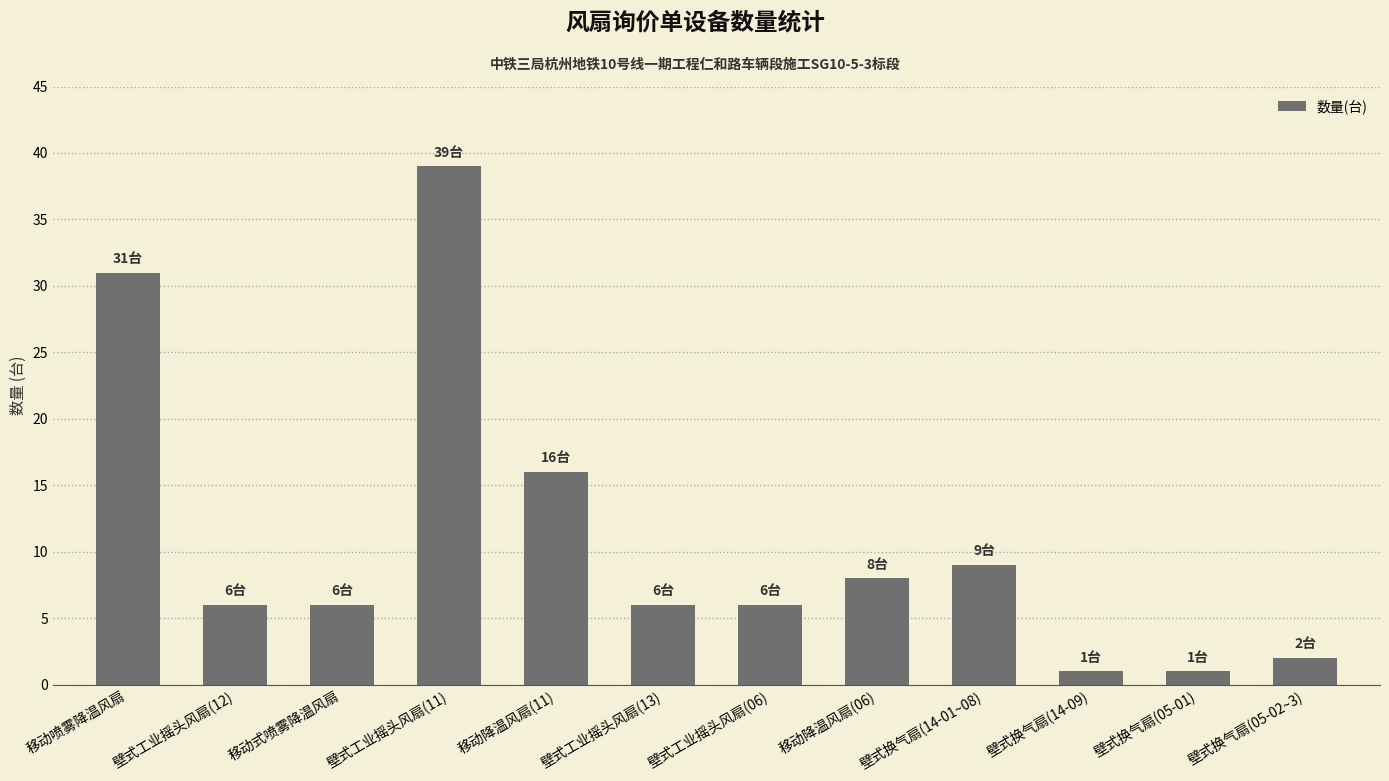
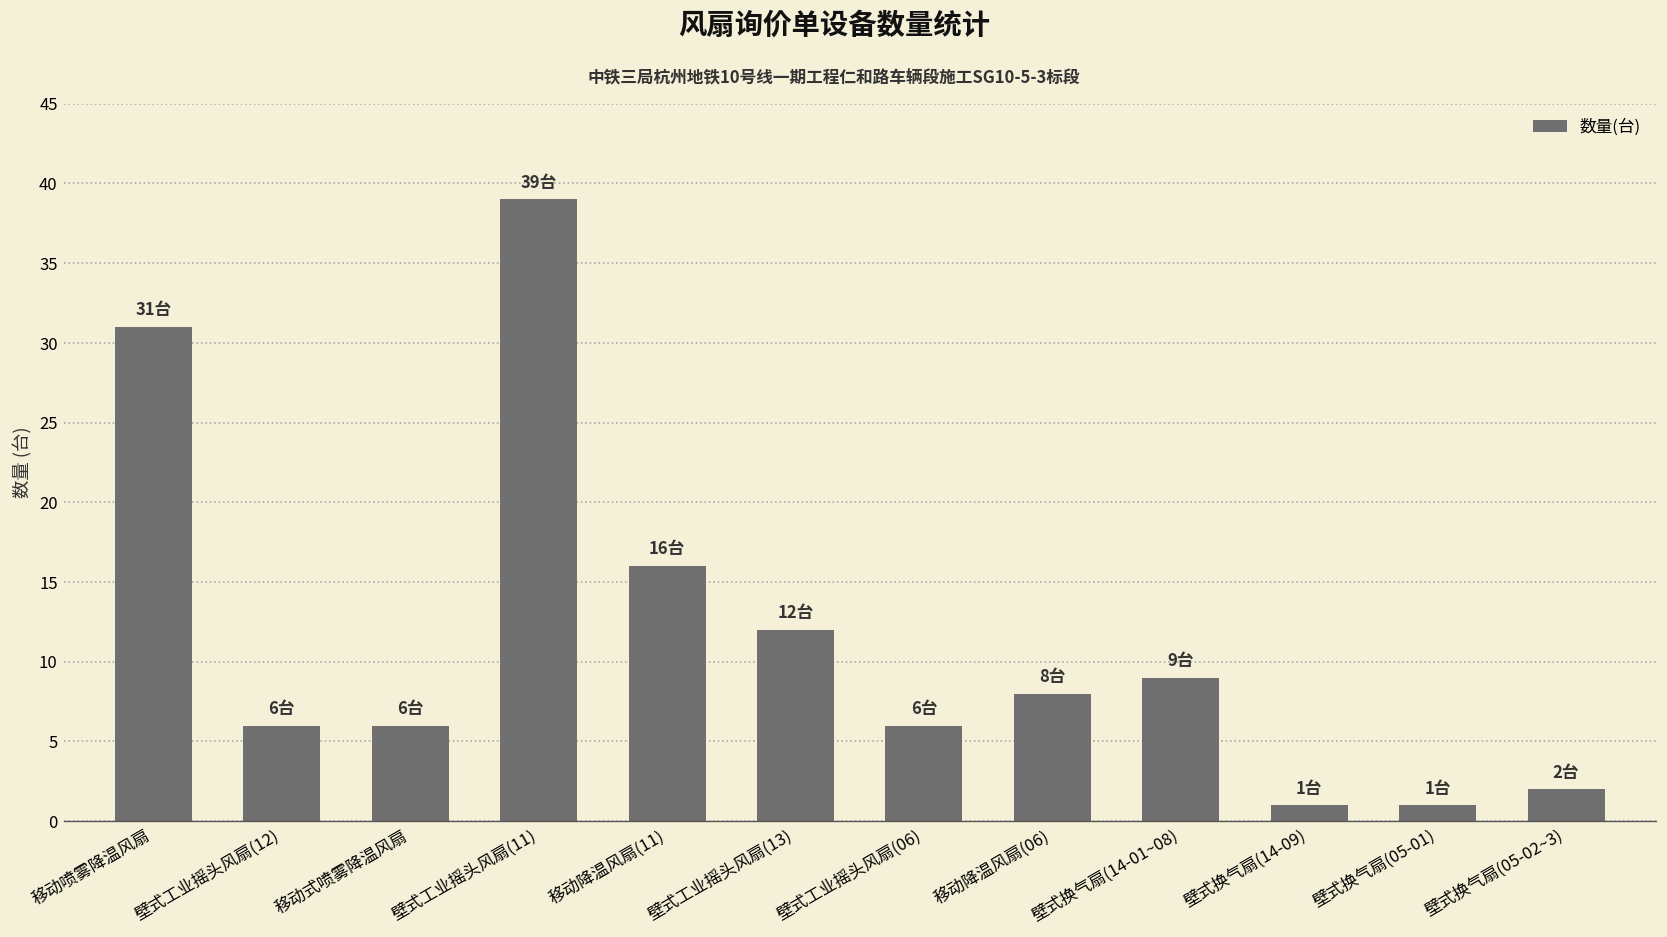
  {
    "移动喷雾降温风扇": "31台",
    "壁式工业摇头风扇(12)": "6台",
    "移动式喷雾降温风扇": "6台",
    "壁式工业摇头风扇(11)": "39台",
    "移动降温风扇(11)": "16台",
-   "壁式工业摇头风扇(13)": "6台",
+   "壁式工业摇头风扇(13)": "12台",
    "壁式工业摇头风扇(06)": "6台",
    "移动降温风扇(06)": "8台",
    "壁式换气扇(14-01~08)": "9台",
    "壁式换气扇(14-09)": "1台",
    "壁式换气扇(05-01)": "1台",
    "壁式换气扇(05-02~3)": "2台"
  }
